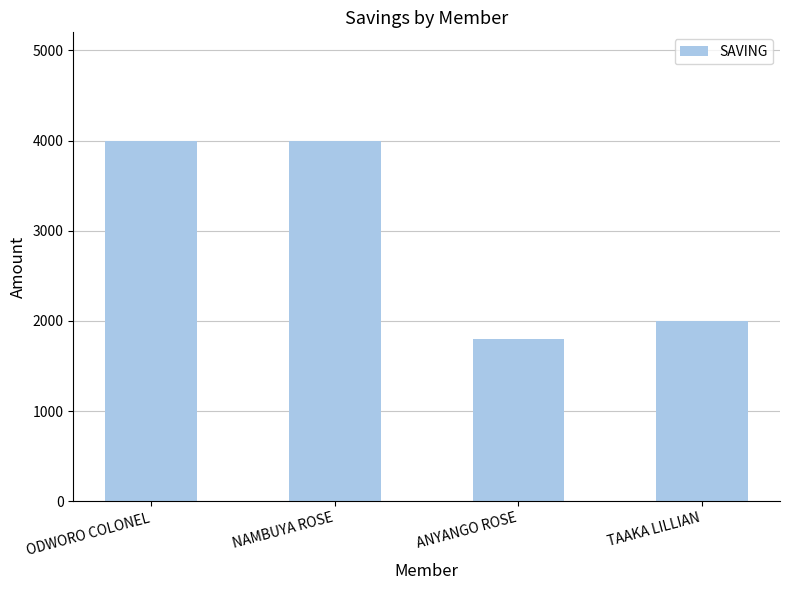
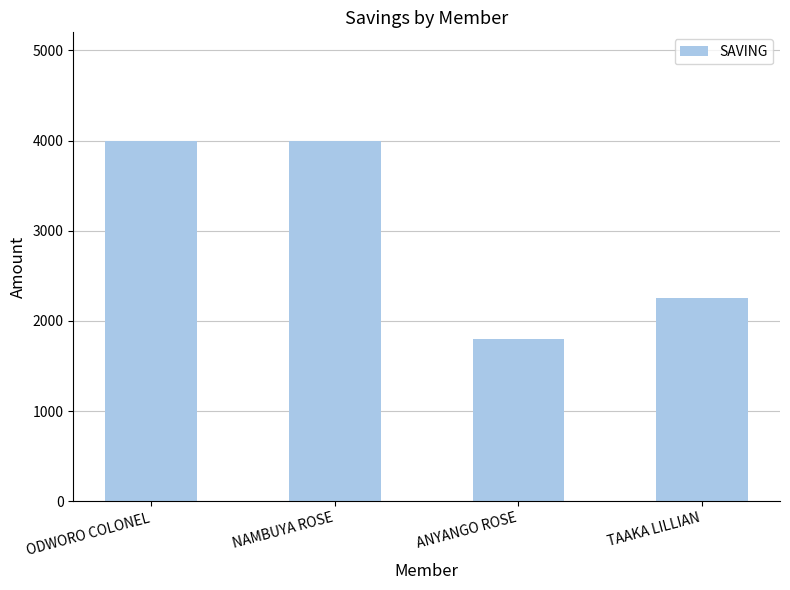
  {
    "ODWORO COLONEL": 4000,
    "NAMBUYA ROSE": 4000,
    "ANYANGO ROSE": 1800,
-   "TAAKA LILLIAN": 2000
+   "TAAKA LILLIAN": 2300
  }
